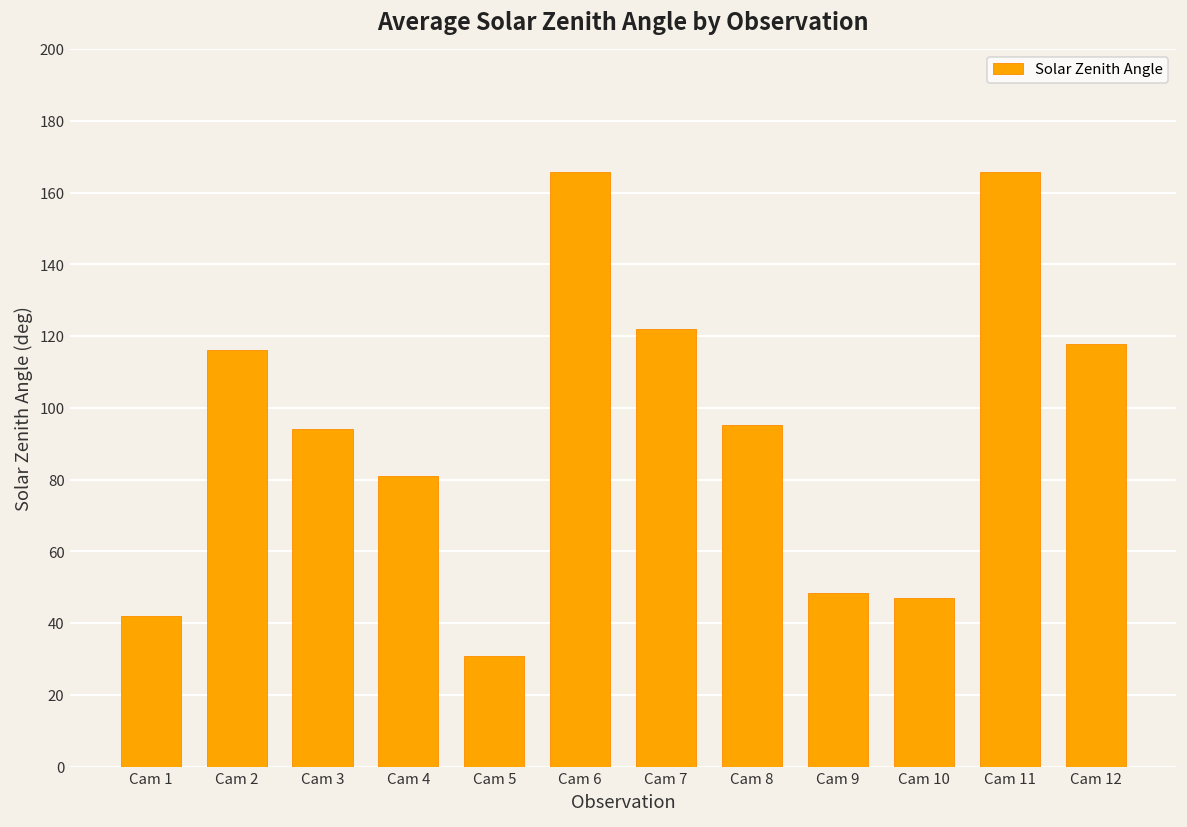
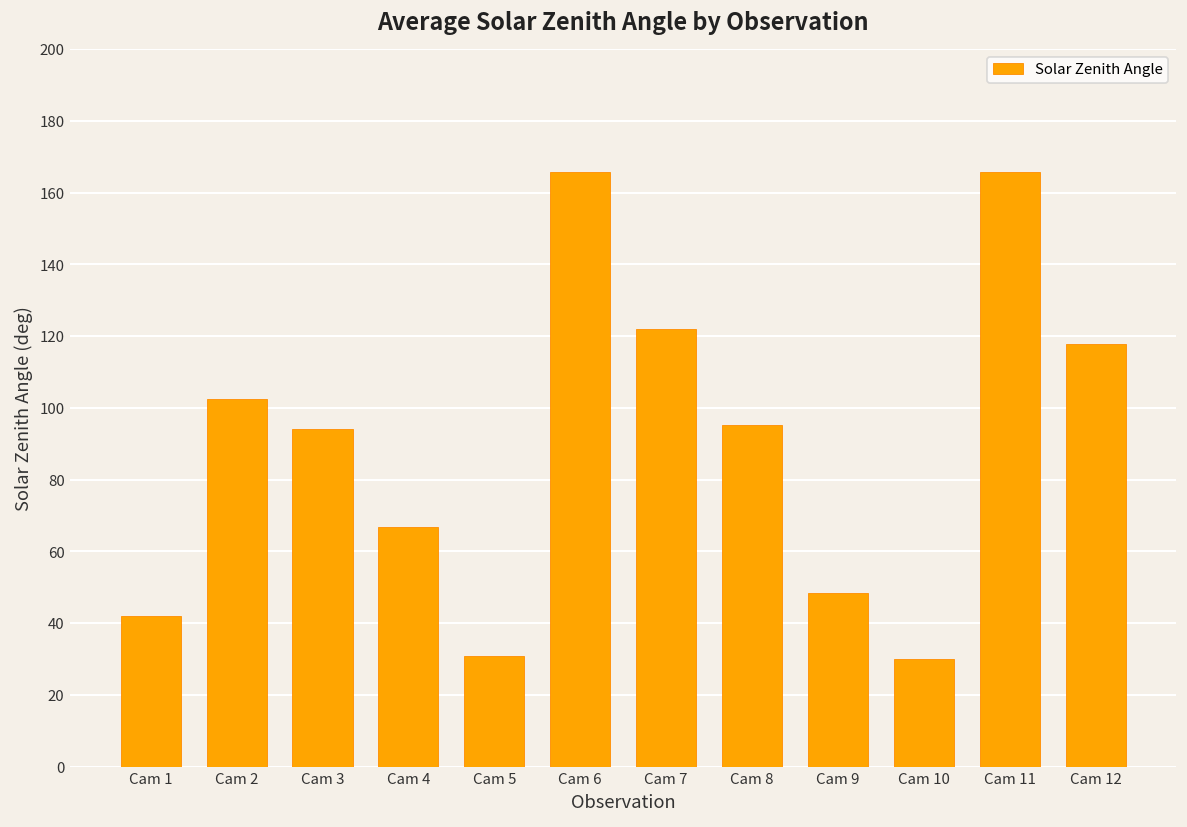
  {
    "Cam 1": 42,
-   "Cam 2": 116,
+   "Cam 2": 102,
    "Cam 3": 94,
-   "Cam 4": 81,
+   "Cam 4": 67,
    "Cam 5": 31,
    "Cam 6": 166,
    "Cam 7": 122,
    "Cam 8": 95,
    "Cam 9": 48,
-   "Cam 10": 47,
+   "Cam 10": 30,
    "Cam 11": 166,
    "Cam 12": 118
  }
